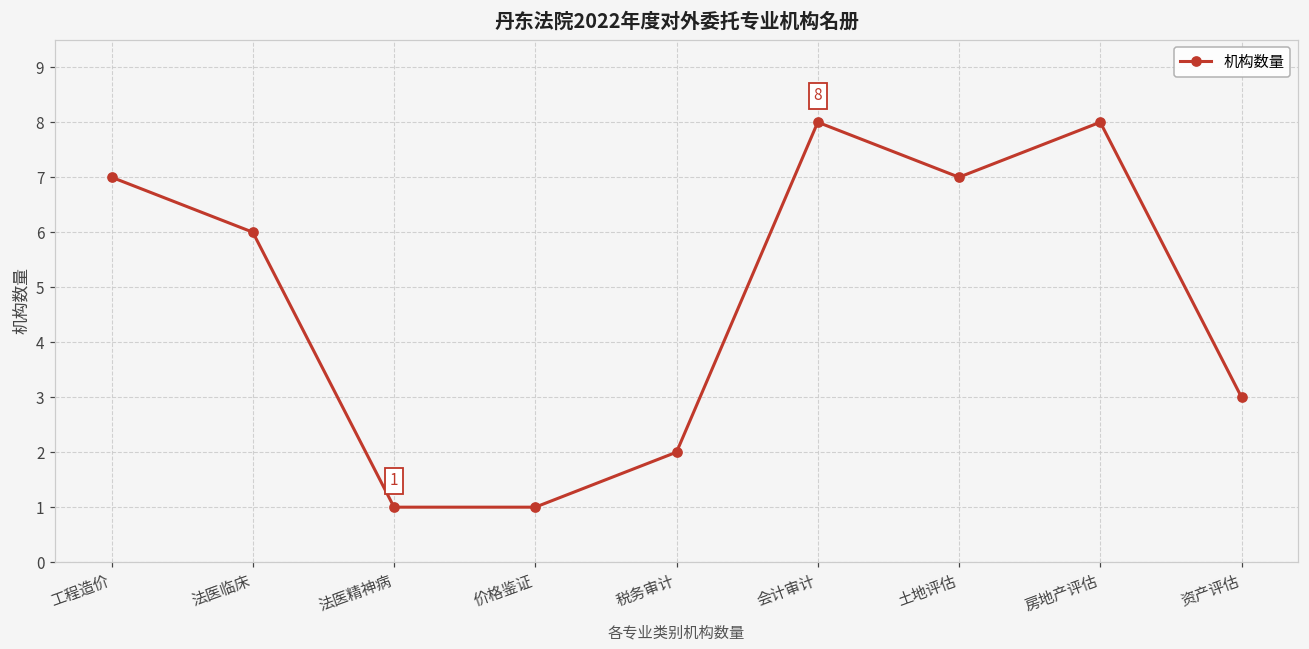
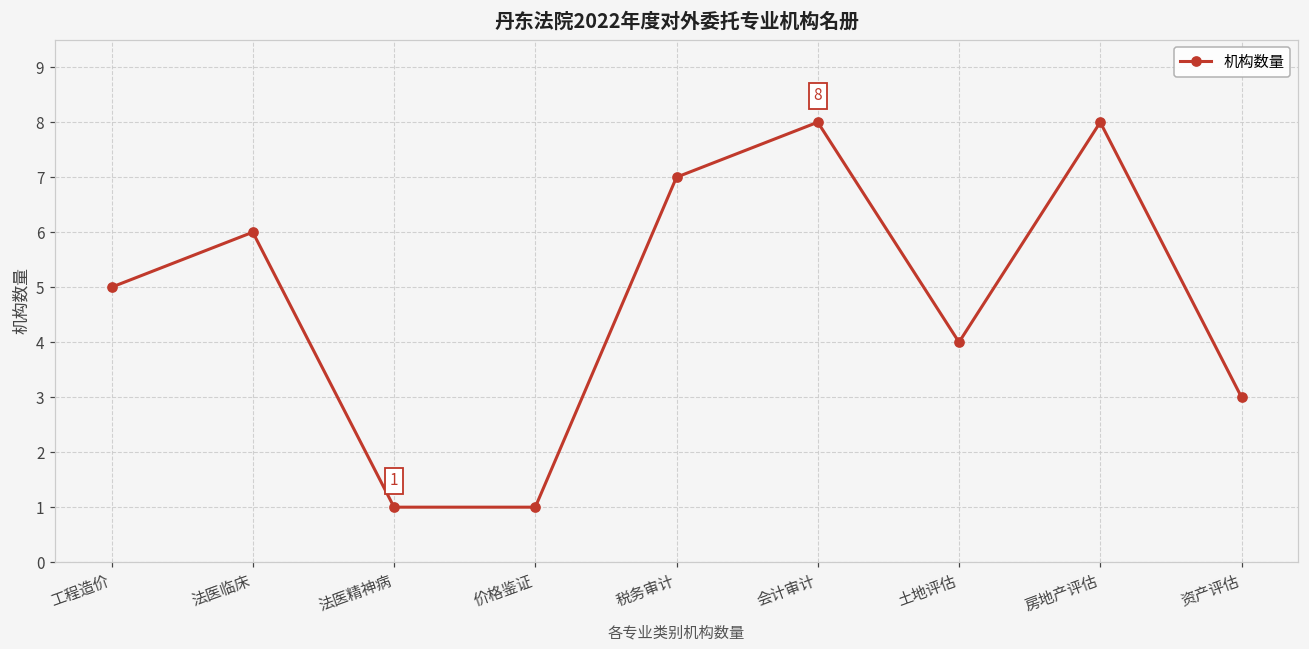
  {
-   "工程造价": 7,
+   "工程造价": 5,
    "法医临床": 6,
    "价格鉴证": 1,
-   "税务审计": 2,
-   "土地评估": 7,
+   "税务审计": 7,
+   "土地评估": 4,
    "房地产评估": 8,
    "资产评估": 3
  }
